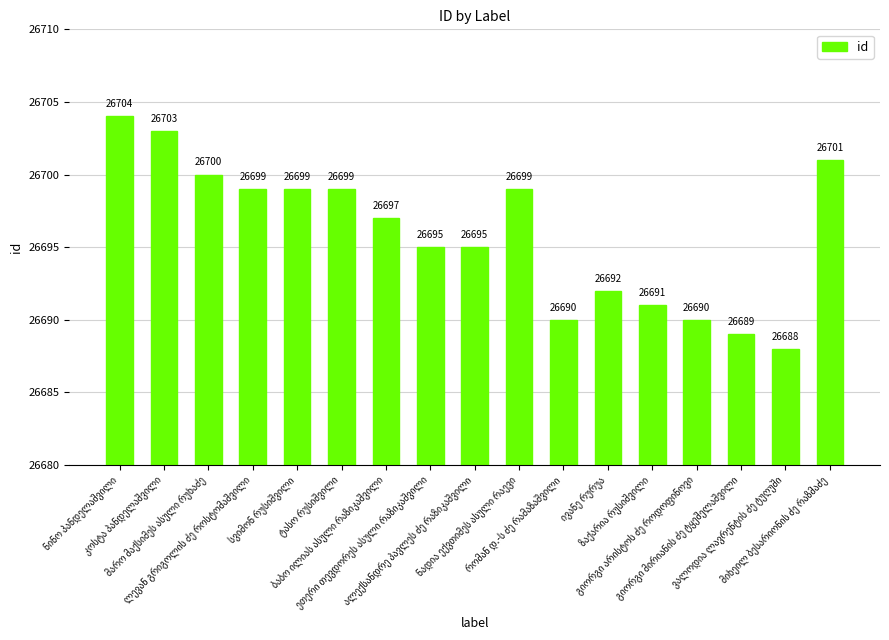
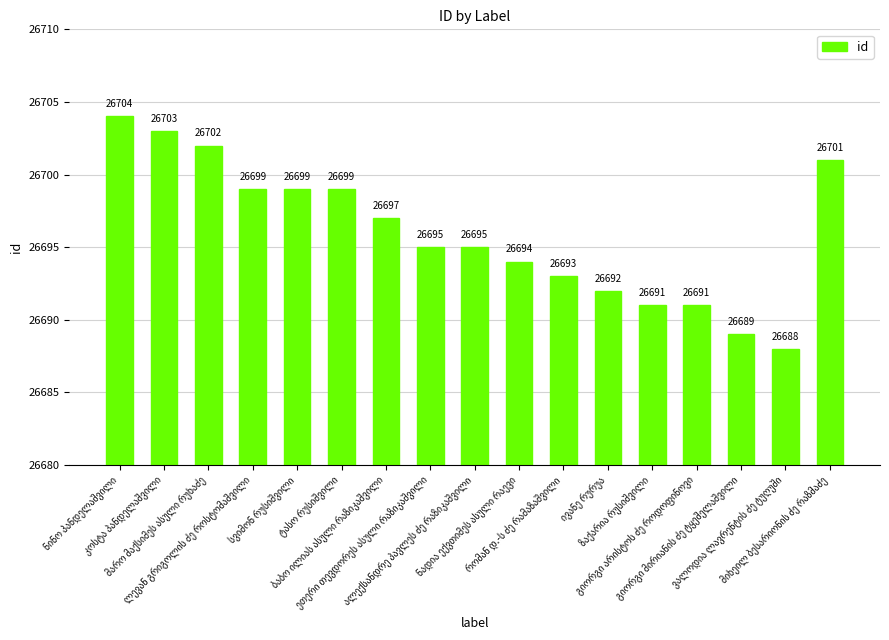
  {
    "ნინო პანდელაშვილი": 26704,
    "კოსტა პანდელაშვილი": 26703,
-   "მარო მაქსიმეს ასული რუხაძე": 26700,
+   "მარო მაქსიმეს ასული რუხაძე": 26702,
    "ლევან გრიგოლის ძე როსტომაშვილი": 26699,
    "სვიმონ რუსიშვილი": 26699,
    "ტასო რუსიშვილი": 26699,
    "ბაბო ილიას ასული რაზიკაშვილი": 26697,
    "ეთერი თევდორეს ასული რაზიკაშვილი": 26695,
    "ალექსანდრე პავლეს ძე რაზიკაშვილი": 26695,
-   "ნადია ექვთიმეს ასული რაევი": 26699,
-   "რომან დ.-ს ძე რამაზაშვილი": 26690,
+   "ნადია ექვთიმეს ასული რაევი": 26694,
+   "რომან დ.-ს ძე რამაზაშვილი": 26693,
    "ივანე რურუა": 26692,
    "ზაქარია რუსიშვილი": 26691,
-   "გიორგი არისტოს ძე როდოფინოვი": 26690,
+   "გიორგი არისტოს ძე როდოფინოვი": 26691,
    "გიორგი მირიანის ძე ტყეშელაშვილი": 26689,
    "ვალოდია ლავრენტის ძე ტუღუში": 26688,
    "მიხეილ ბესარიონის ძე რაზმაძე": 26701
  }
